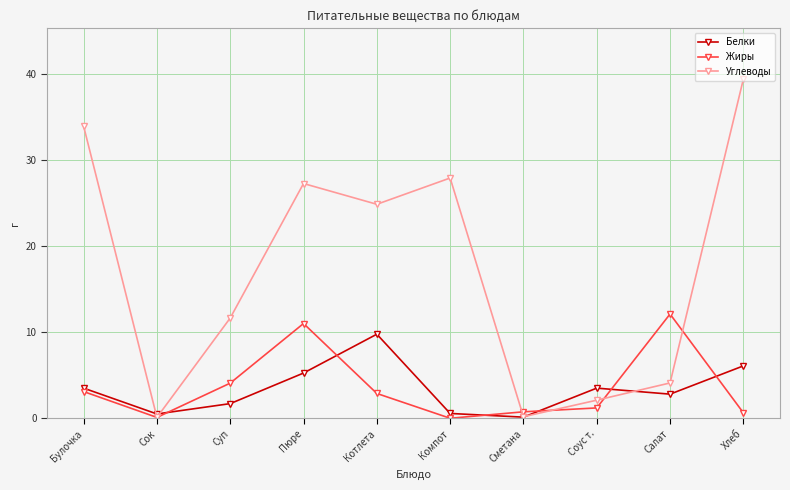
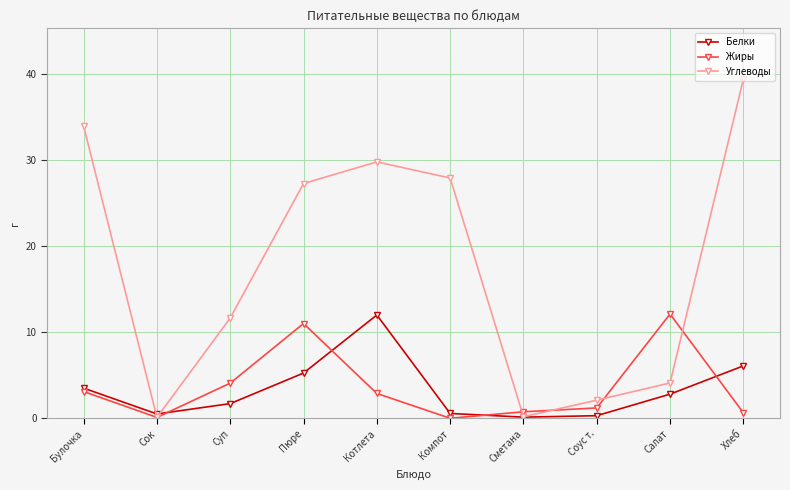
  {
    "Белки": {
      "Булочка": 4,
      "Сок": 1,
      "Суп": 2,
      "Пюре": 5,
-     "Котлета": 10,
+     "Котлета": 12,
      "Компот": 1,
-     "Соус т.": 4,
+     "Соус т.": 0,
      "Салат": 3,
      "Хлеб": 6
    },
    "Жиры": {
      "Булочка": 3,
      "Суп": 4,
      "Пюре": 11,
      "Котлета": 3,
      "Компот": 0,
      "Сметана": 1,
      "Соус т.": 1,
      "Салат": 12,
      "Хлеб": 1
    },
    "Углеводы": {
      "Булочка": 34,
      "Суп": 12,
      "Пюре": 27,
-     "Котлета": 25,
+     "Котлета": 30,
      "Компот": 28,
      "Соус т.": 2,
      "Салат": 4
    }
  }
